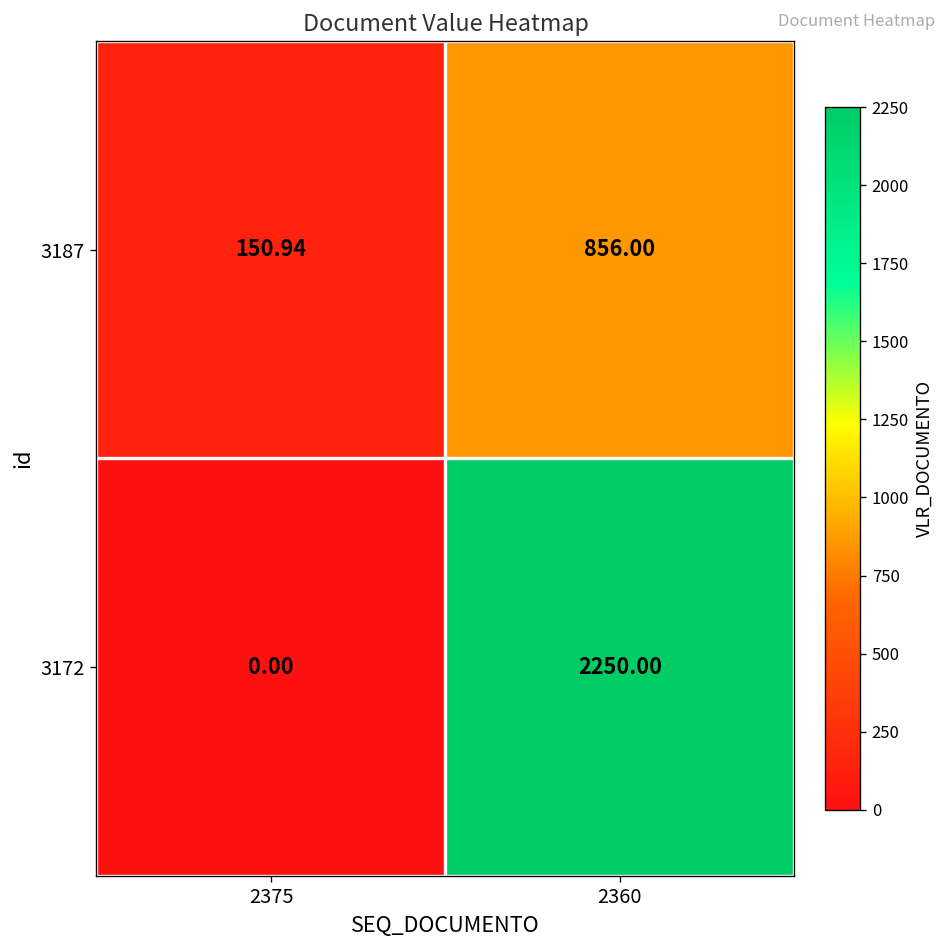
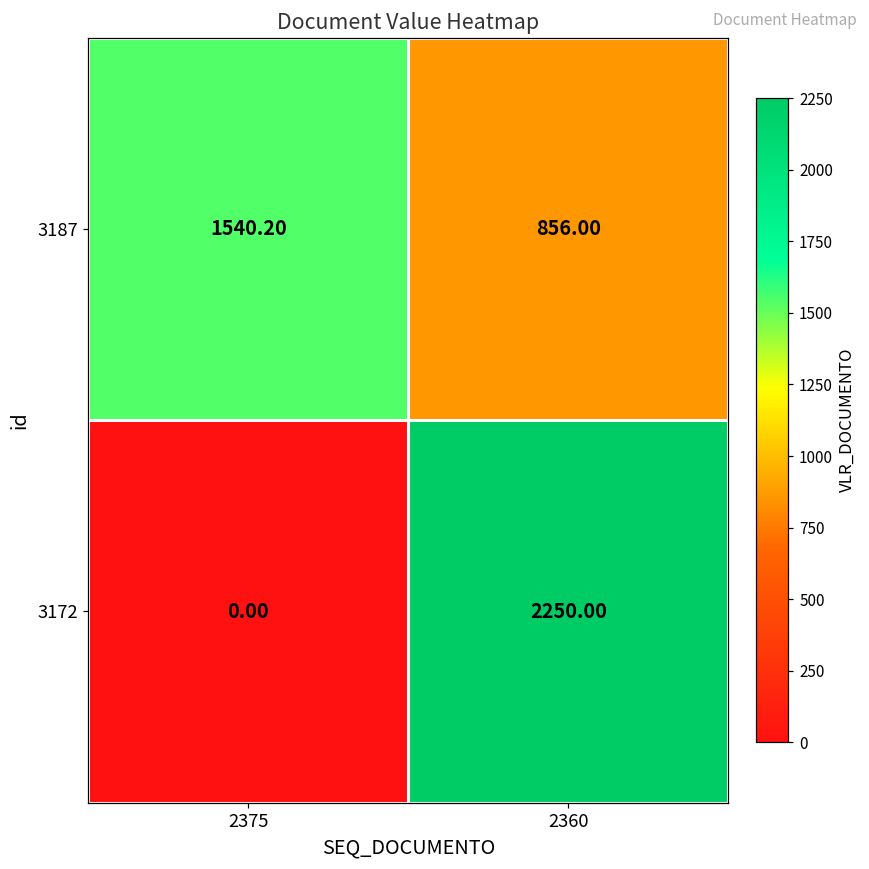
  {
    "3187": {
-     "2375": 150.94,
+     "2375": 1540.20,
      "2360": 856.00
    },
    "3172": {
      "2375": 0.00,
      "2360": 2250.00
    }
  }
